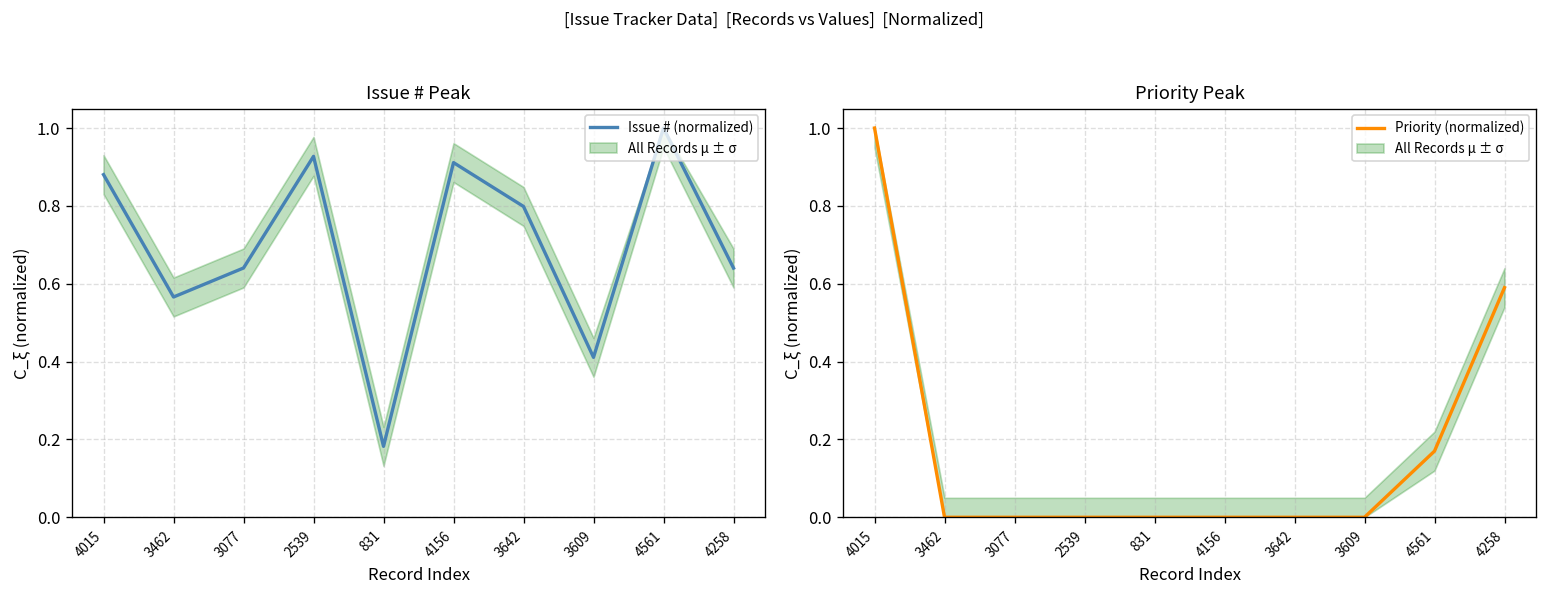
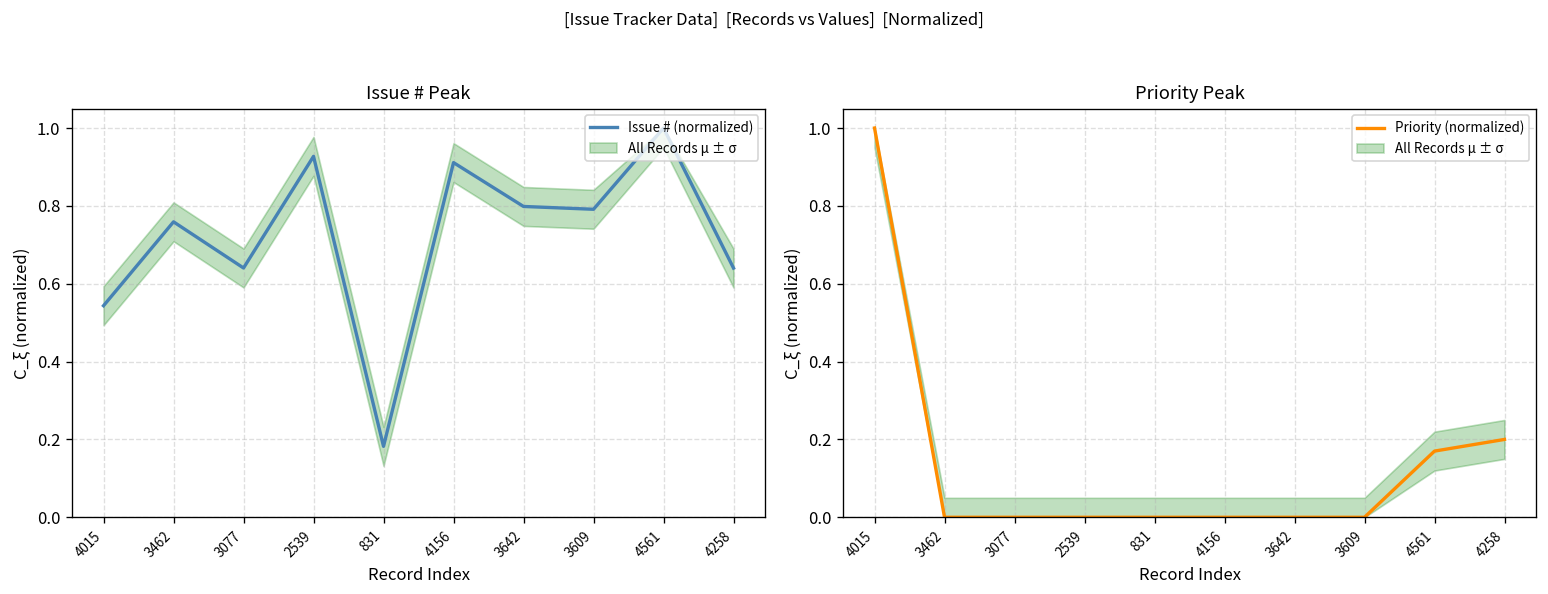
  {
    "Issue # Peak": {
      "Issue # (normalized)": {
-       "4015": 0.88,
-       "3462": 0.57,
+       "4015": 0.54,
+       "3462": 0.76,
        "3077": 0.64,
        "2539": 0.93,
        "831": 0.18,
        "4156": 0.91,
        "3642": 0.80,
-       "3609": 0.41,
+       "3609": 0.79,
        "4258": 0.64
      }
    },
    "Priority Peak": {
      "Priority (normalized)": {
        "3462": 0.00,
        "3077": 0.00,
        "2539": 0.00,
        "831": 0.00,
        "4156": 0.00,
        "3642": 0.00,
        "3609": 0.00,
        "4561": 0.17,
-       "4258": 0.59
+       "4258": 0.20
      },
      "All Records μ ± σ": {
        "3462": 0.05,
        "3077": 0.05,
        "2539": 0.05,
        "831": 0.05,
        "4156": 0.05,
        "3642": 0.05,
        "3609": 0.05
      }
    }
  }
